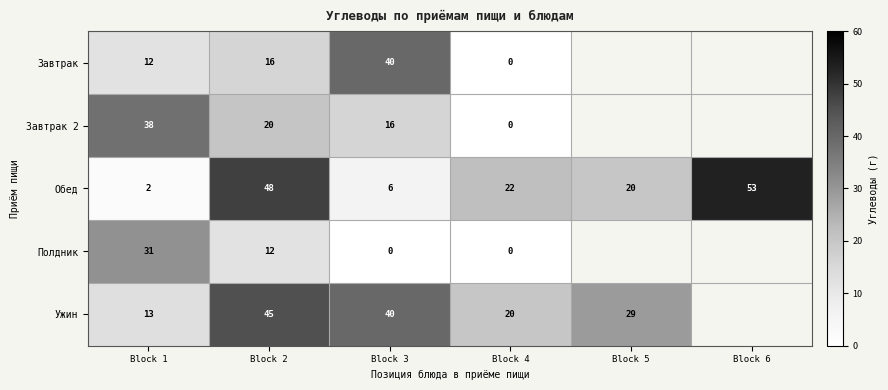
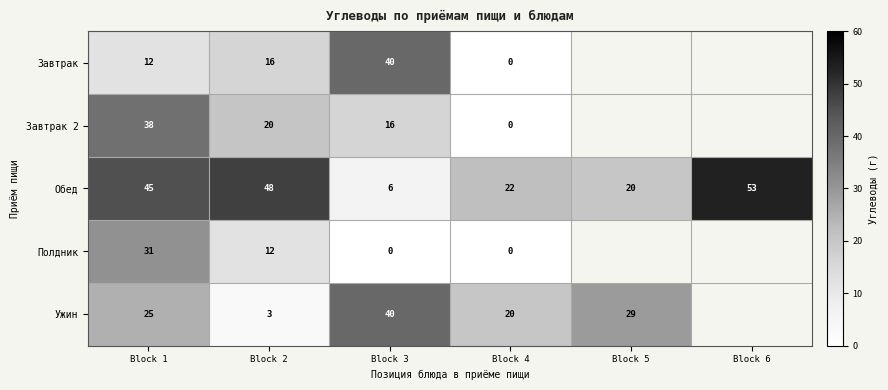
  {
    "Завтрак": {
      "Block 1": 12,
      "Block 2": 16,
      "Block 3": 40,
      "Block 4": 0
    },
    "Завтрак 2": {
      "Block 1": 38,
      "Block 2": 20,
      "Block 3": 16,
      "Block 4": 0
    },
    "Обед": {
-     "Block 1": 2,
+     "Block 1": 45,
      "Block 2": 48,
      "Block 3": 6,
      "Block 4": 22,
      "Block 5": 20,
      "Block 6": 53
    },
    "Полдник": {
      "Block 1": 31,
      "Block 2": 12,
      "Block 3": 0,
      "Block 4": 0
    },
    "Ужин": {
-     "Block 1": 13,
-     "Block 2": 45,
+     "Block 1": 25,
+     "Block 2": 3,
      "Block 3": 40,
      "Block 4": 20,
      "Block 5": 29
    }
  }
